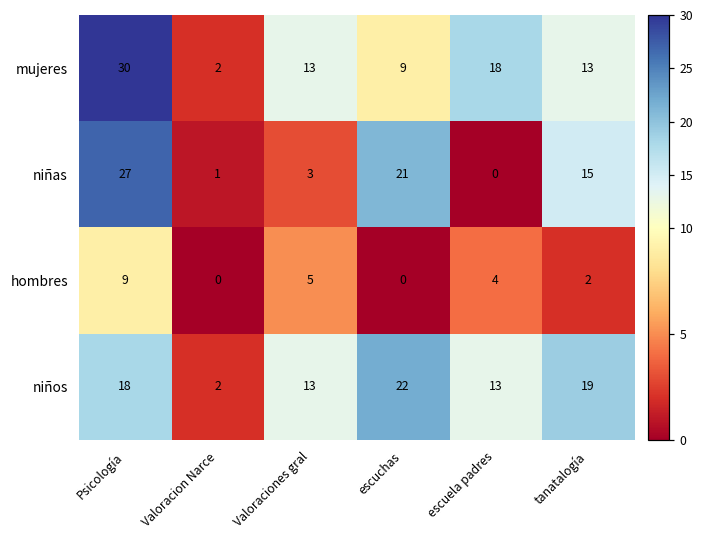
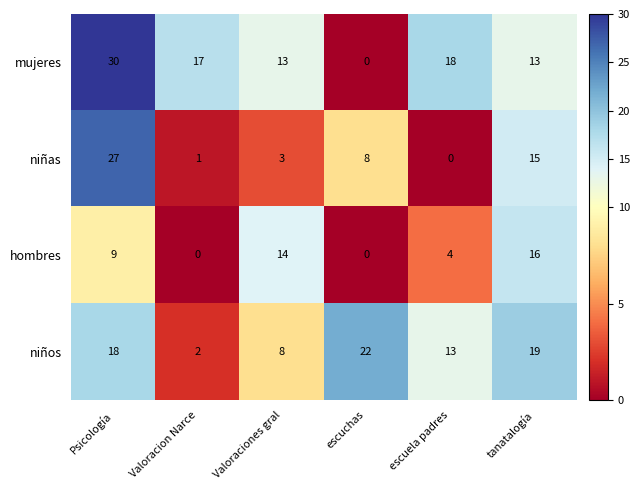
  {
    "mujeres": {
      "Psicología": 30,
-     "Valoracion Narce": 2,
+     "Valoracion Narce": 17,
      "Valoraciones gral": 13,
-     "escuchas": 9,
+     "escuchas": 0,
      "escuela padres": 18,
      "tanatalogía": 13
    },
    "niñas": {
      "Psicología": 27,
      "Valoracion Narce": 1,
      "Valoraciones gral": 3,
-     "escuchas": 21,
+     "escuchas": 8,
      "escuela padres": 0,
      "tanatalogía": 15
    },
    "hombres": {
      "Psicología": 9,
      "Valoracion Narce": 0,
-     "Valoraciones gral": 5,
+     "Valoraciones gral": 14,
      "escuchas": 0,
      "escuela padres": 4,
-     "tanatalogía": 2
+     "tanatalogía": 16
    },
    "niños": {
      "Psicología": 18,
      "Valoracion Narce": 2,
-     "Valoraciones gral": 13,
+     "Valoraciones gral": 8,
      "escuchas": 22,
      "escuela padres": 13,
      "tanatalogía": 19
    }
  }
